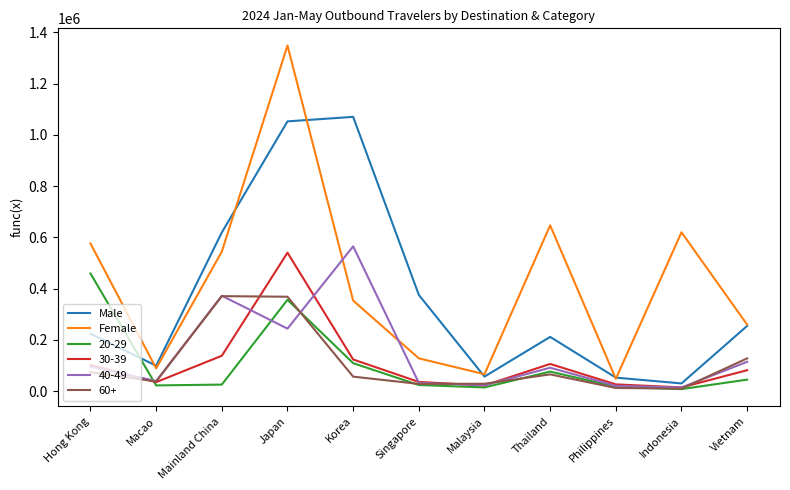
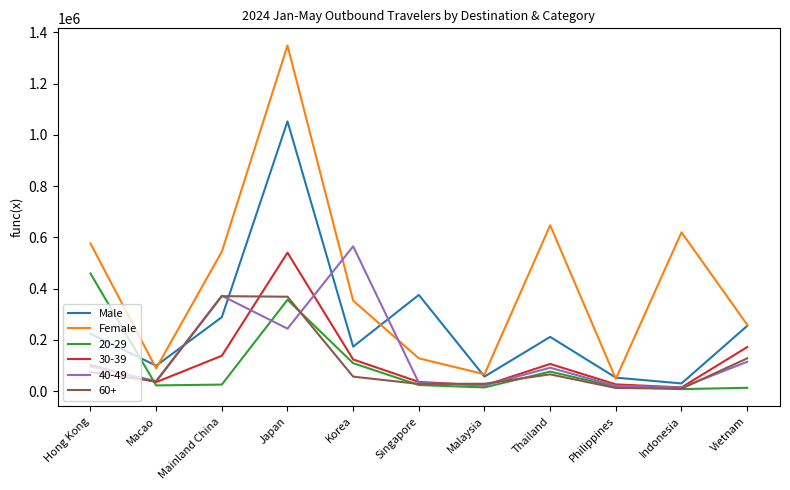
  {
    "Male": {
      "Macao": 100000,
-     "Mainland China": 620000,
+     "Mainland China": 290000,
      "Japan": 1050000,
-     "Korea": 1070000,
+     "Korea": 170000,
      "Singapore": 380000,
      "Thailand": 210000,
      "Indonesia": 30000
    },
    "Female": {
      "Hong Kong": 580000,
      "Macao": 90000,
      "Mainland China": 540000,
      "Japan": 1350000,
      "Korea": 350000,
      "Singapore": 130000,
      "Thailand": 650000,
      "Indonesia": 620000
    },
    "20-29": {
      "Hong Kong": 460000,
      "Macao": 20000,
      "Mainland China": 30000,
      "Japan": 360000,
      "Korea": 110000,
      "Thailand": 80000,
-     "Vietnam": 40000
+     "Vietnam": 10000
    },
    "30-39": {
      "Mainland China": 140000,
      "Japan": 540000,
      "Korea": 120000,
      "Thailand": 110000,
-     "Vietnam": 80000
+     "Vietnam": 170000
    },
    "40-49": {
      "Japan": 240000,
      "Korea": 570000,
      "Thailand": 90000,
      "Vietnam": 110000
    },
    "60+": {
      "Japan": 370000,
      "Korea": 60000,
      "Thailand": 70000,
      "Vietnam": 130000
    }
  }
